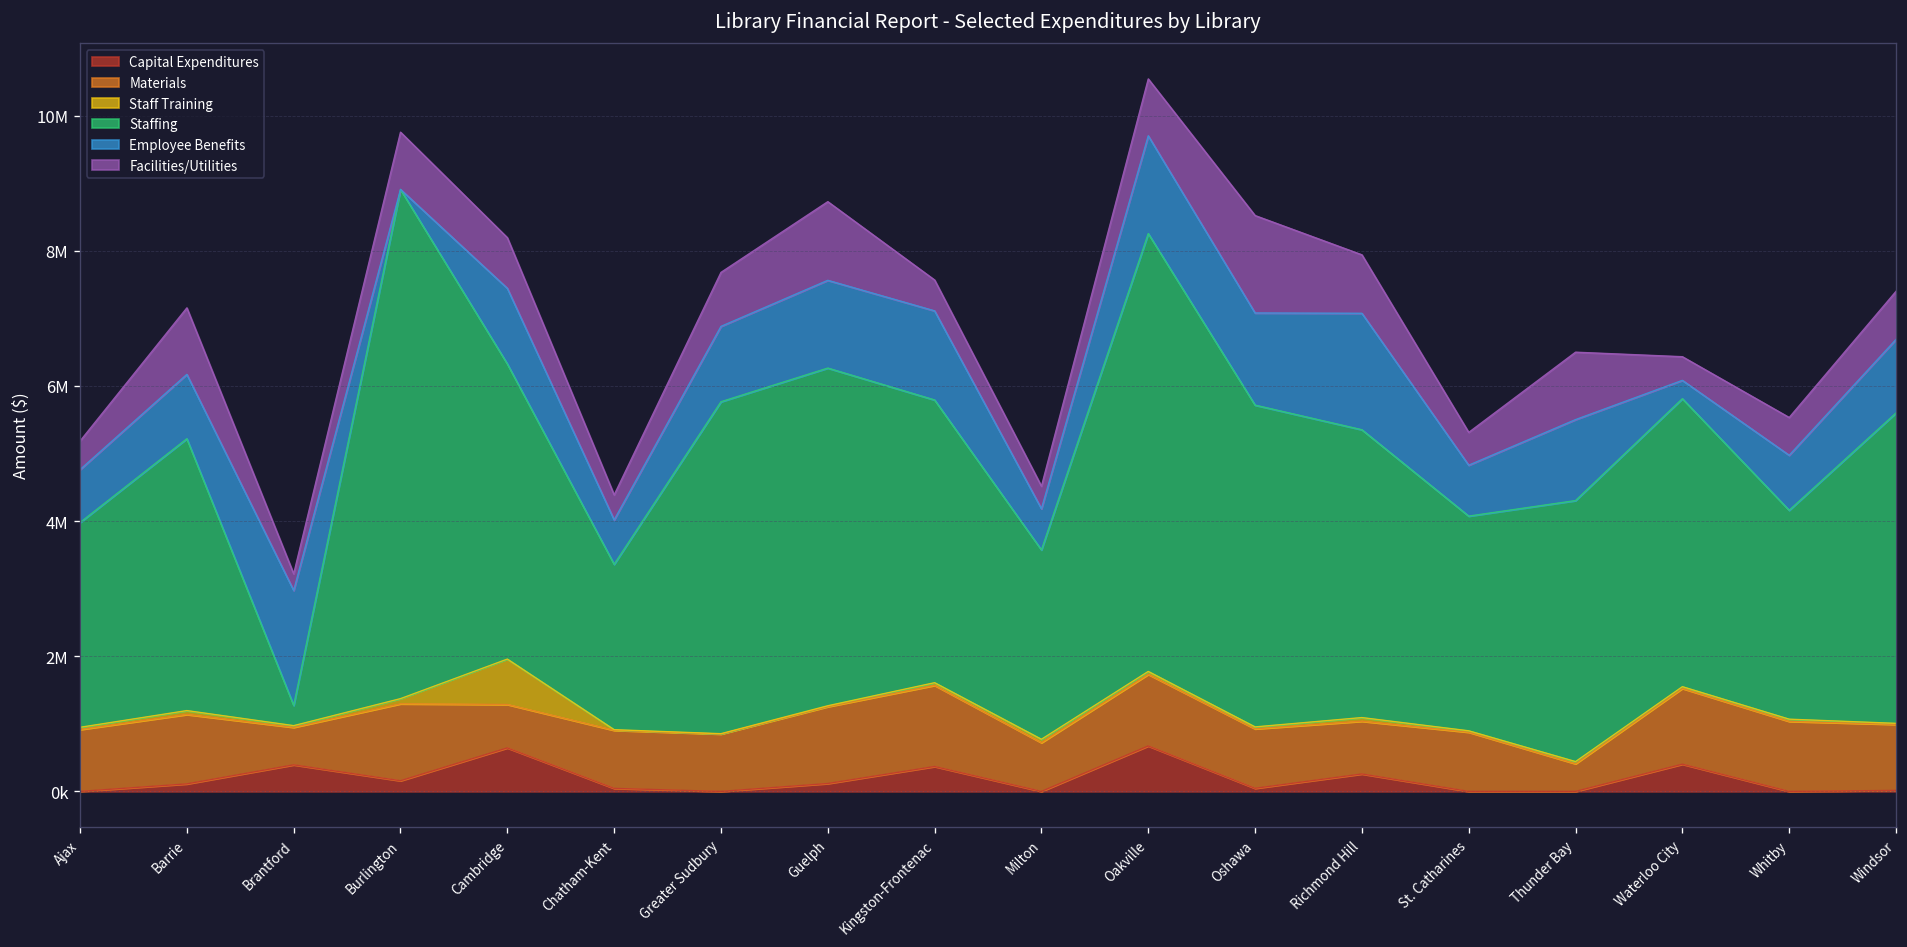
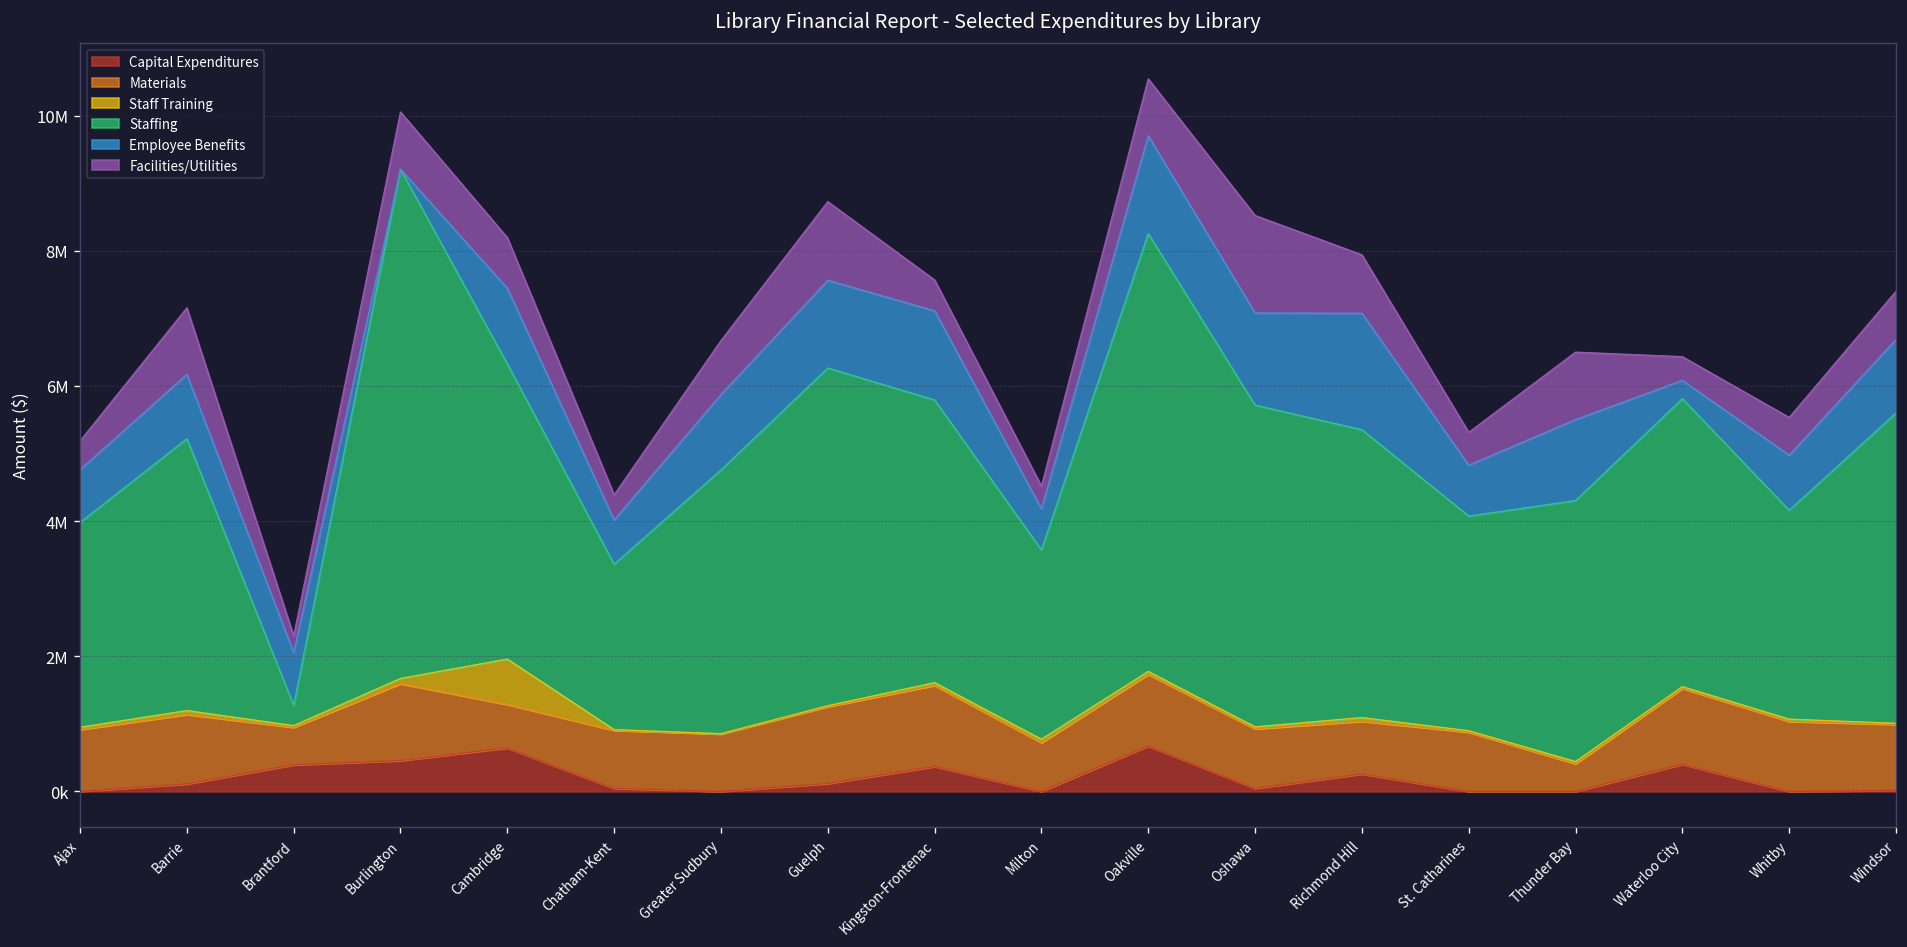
  {
    "Capital Expenditures": {
      "Ajax": 0,
      "Barrie": 100000,
      "Brantford": 400000,
-     "Burlington": 200000,
+     "Burlington": 500000,
      "Cambridge": 600000,
      "Chatham-Kent": 0,
      "Greater Sudbury": 0,
      "Guelph": 100000,
      "Kingston-Frontenac": 400000,
      "Milton": 0,
      "Oakville": 700000,
      "Oshawa": 0,
      "Richmond Hill": 300000,
      "St. Catharines": 0,
      "Thunder Bay": 0,
      "Waterloo City": 400000,
      "Whitby": 0,
      "Windsor": 0
    },
    "Materials": {
      "Barrie": 1000000,
      "Burlington": 1100000,
      "Cambridge": 600000,
      "Milton": 700000,
      "Richmond Hill": 800000
    },
    "Staff Training": {
      "Barrie": 100000,
      "Burlington": 100000,
      "Cambridge": 700000,
      "Milton": 100000,
      "Richmond Hill": 100000
    },
    "Staffing": {
      "Ajax": 3000000,
      "Barrie": 4000000,
      "Brantford": 300000,
      "Cambridge": 4400000,
      "Chatham-Kent": 2400000,
-     "Greater Sudbury": 4900000,
+     "Greater Sudbury": 3900000,
      "Guelph": 5000000,
      "Kingston-Frontenac": 4200000,
      "Milton": 2800000,
      "Oakville": 6500000,
      "Oshawa": 4800000,
      "Richmond Hill": 4300000,
      "St. Catharines": 3200000,
      "Thunder Bay": 3900000,
      "Waterloo City": 4300000,
      "Whitby": 3100000,
      "Windsor": 4600000
    },
    "Employee Benefits": {
      "Ajax": 800000,
      "Barrie": 1000000,
-     "Brantford": 1700000,
+     "Brantford": 800000,
      "Cambridge": 1100000,
      "Chatham-Kent": 700000,
      "Greater Sudbury": 1100000,
      "Guelph": 1300000,
      "Kingston-Frontenac": 1300000,
      "Milton": 600000,
      "Oakville": 1400000,
      "Oshawa": 1400000,
      "Richmond Hill": 1700000,
      "St. Catharines": 800000,
      "Thunder Bay": 1200000,
      "Waterloo City": 300000,
      "Whitby": 800000,
      "Windsor": 1100000
    },
    "Facilities/Utilities": {
      "Ajax": 400000,
      "Barrie": 1000000,
      "Brantford": 200000,
      "Burlington": 800000,
      "Cambridge": 700000,
      "Chatham-Kent": 400000,
      "Greater Sudbury": 800000,
      "Guelph": 1200000,
      "Kingston-Frontenac": 500000,
      "Milton": 300000,
      "Oakville": 800000,
      "Oshawa": 1400000,
      "Richmond Hill": 900000,
      "St. Catharines": 500000,
      "Thunder Bay": 1000000,
      "Waterloo City": 400000,
      "Whitby": 600000,
      "Windsor": 700000
    }
  }
